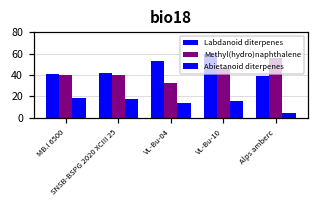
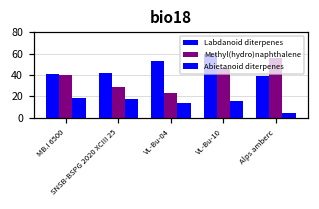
  {
    "Methyl(hydro)naphthalene": {
      "MB.I 6500": 40,
-     "SNSB-BSPG 2020 XCIII 25": 40,
-     "VL-Bu-04": 30
+     "SNSB-BSPG 2020 XCIII 25": 30,
+     "VL-Bu-04": 20
    }
  }
